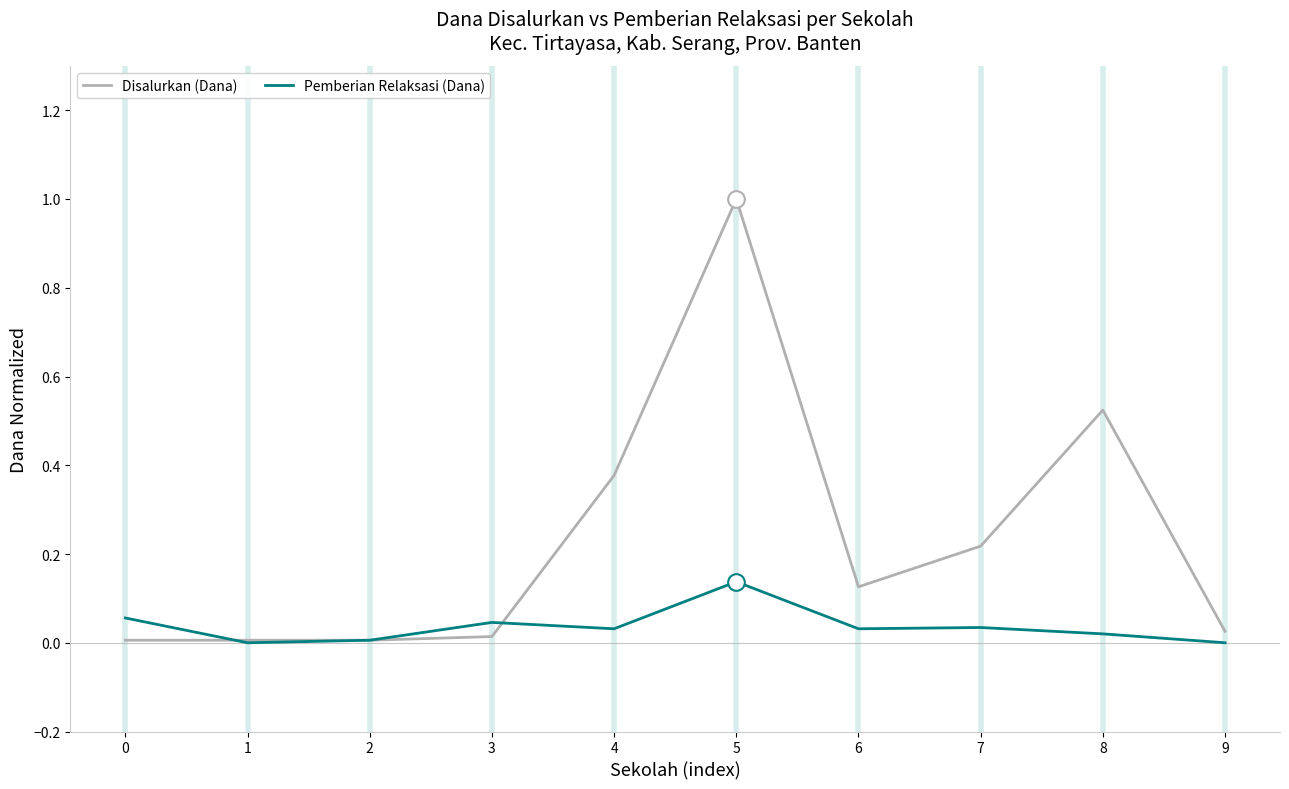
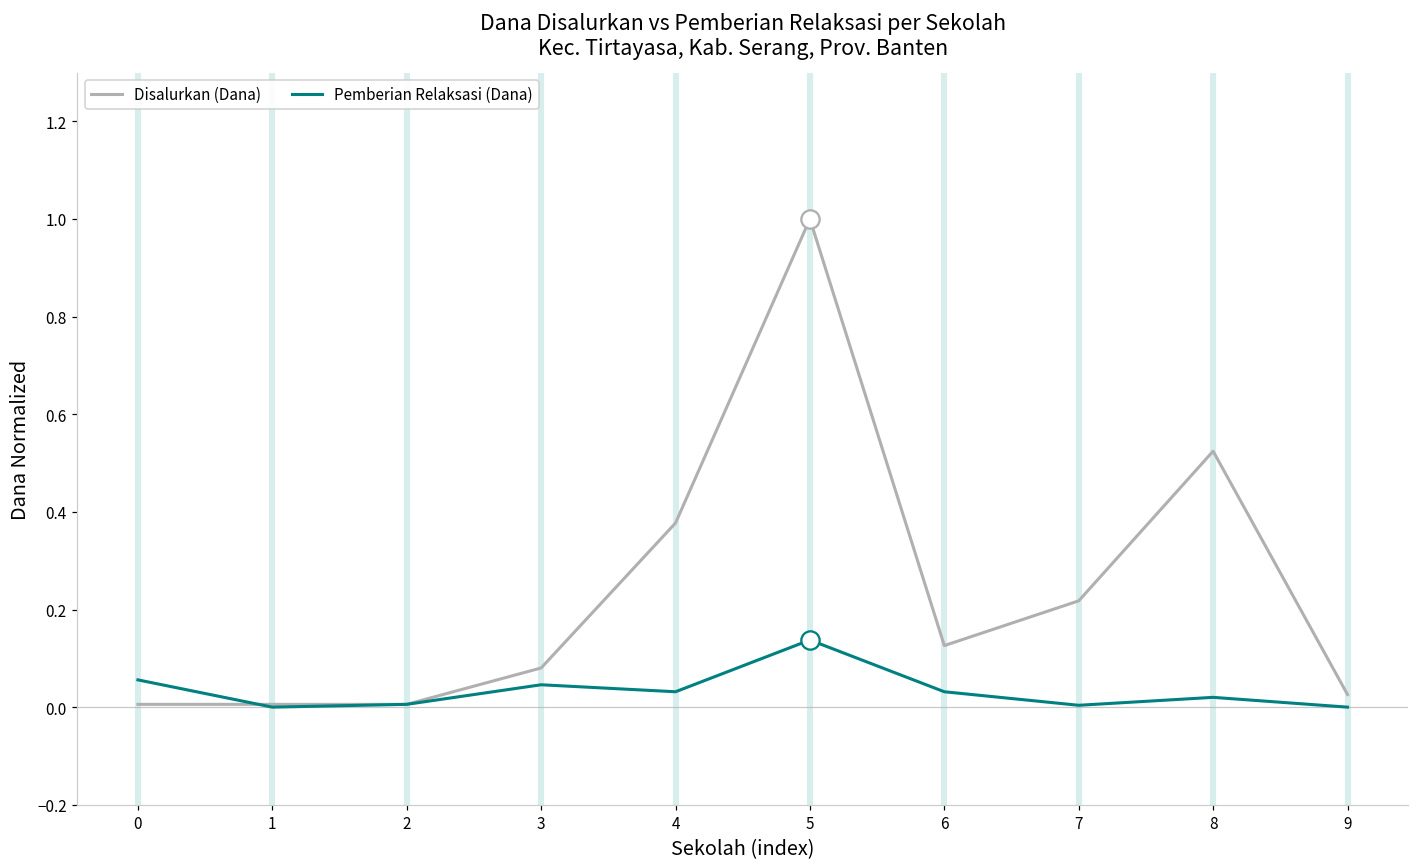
  {
    "Disalurkan (Dana)": {
      "0": 0.01,
      "1": 0.01,
-     "3": 0.01,
+     "3": 0.08,
      "4": 0.38,
      "6": 0.13,
      "7": 0.22,
      "8": 0.52,
      "9": 0.03
    },
    "Pemberian Relaksasi (Dana)": {
      "0": 0.06,
      "1": 0.00,
      "3": 0.05,
      "4": 0.03,
      "6": 0.03,
-     "7": 0.03,
+     "7": 0.00,
      "8": 0.02,
      "9": 0.00
    }
  }
